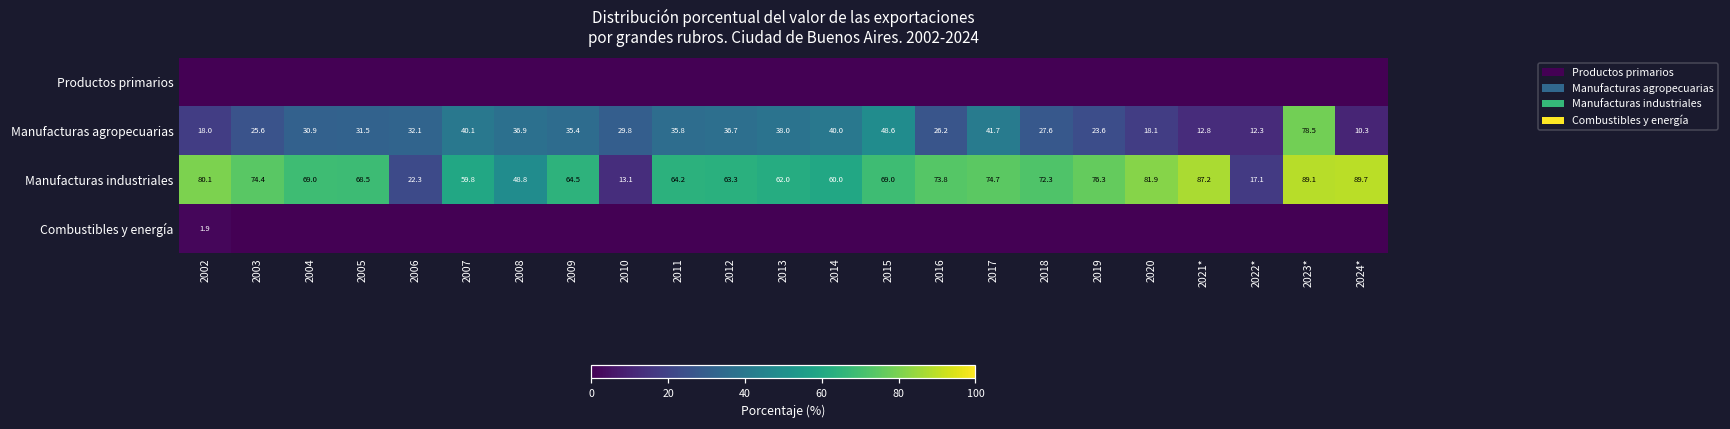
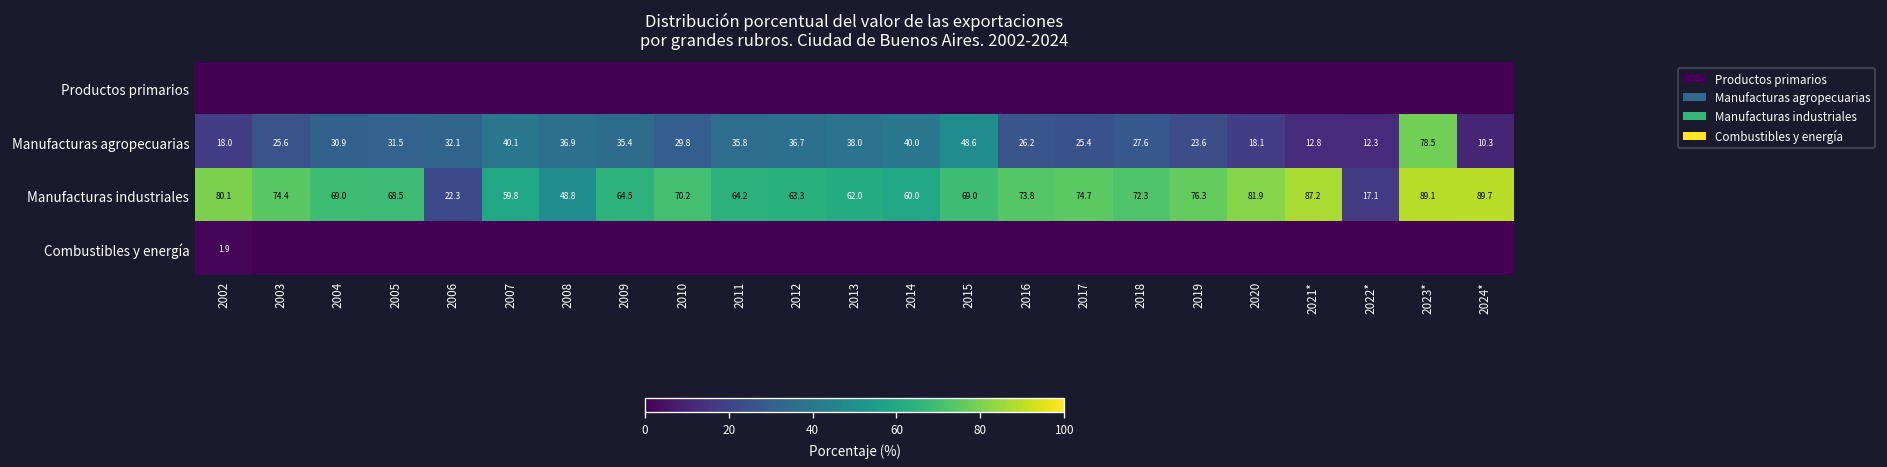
  {
    "Manufacturas agropecuarias": {
      "2002": 18.0,
      "2003": 25.6,
      "2004": 30.9,
      "2005": 31.5,
      "2006": 32.1,
      "2007": 40.1,
      "2008": 36.9,
      "2009": 35.4,
      "2010": 29.8,
      "2011": 35.8,
      "2012": 36.7,
      "2013": 38.0,
      "2014": 40.0,
      "2015": 48.6,
      "2016": 26.2,
-     "2017": 41.7,
+     "2017": 25.4,
      "2018": 27.6,
      "2019": 23.6,
      "2020": 18.1,
      "2021*": 12.8,
      "2022*": 12.3,
      "2023*": 78.5,
      "2024*": 10.3
    },
    "Manufacturas industriales": {
      "2002": 80.1,
      "2003": 74.4,
      "2004": 69.0,
      "2005": 68.5,
      "2006": 22.3,
      "2007": 59.8,
      "2008": 48.8,
      "2009": 64.5,
-     "2010": 13.1,
+     "2010": 70.2,
      "2011": 64.2,
      "2012": 63.3,
      "2013": 62.0,
      "2014": 60.0,
      "2015": 69.0,
      "2016": 73.8,
      "2017": 74.7,
      "2018": 72.3,
      "2019": 76.3,
      "2020": 81.9,
      "2021*": 87.2,
      "2022*": 17.1,
      "2023*": 89.1,
      "2024*": 89.7
    },
    "Combustibles y energía": {
      "2002": 1.9
    }
  }
